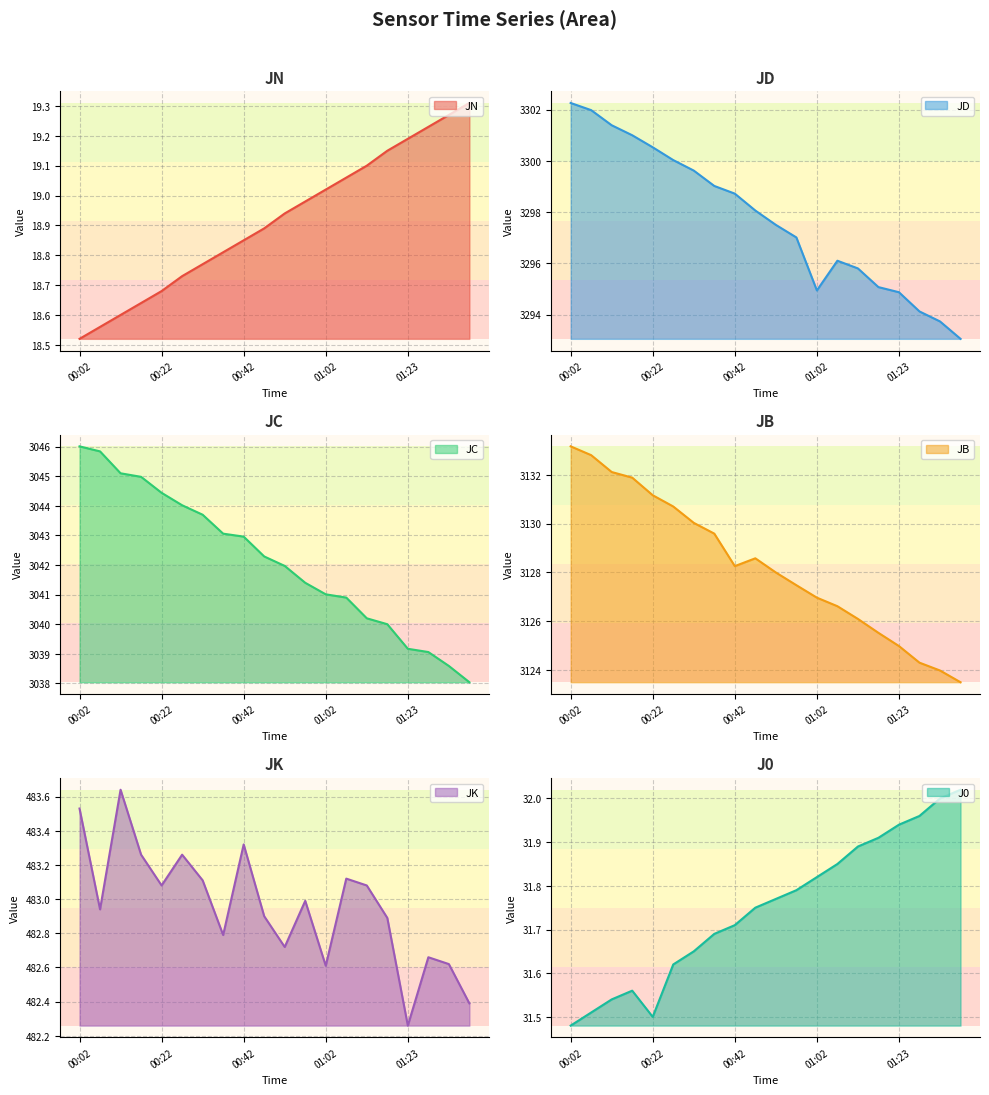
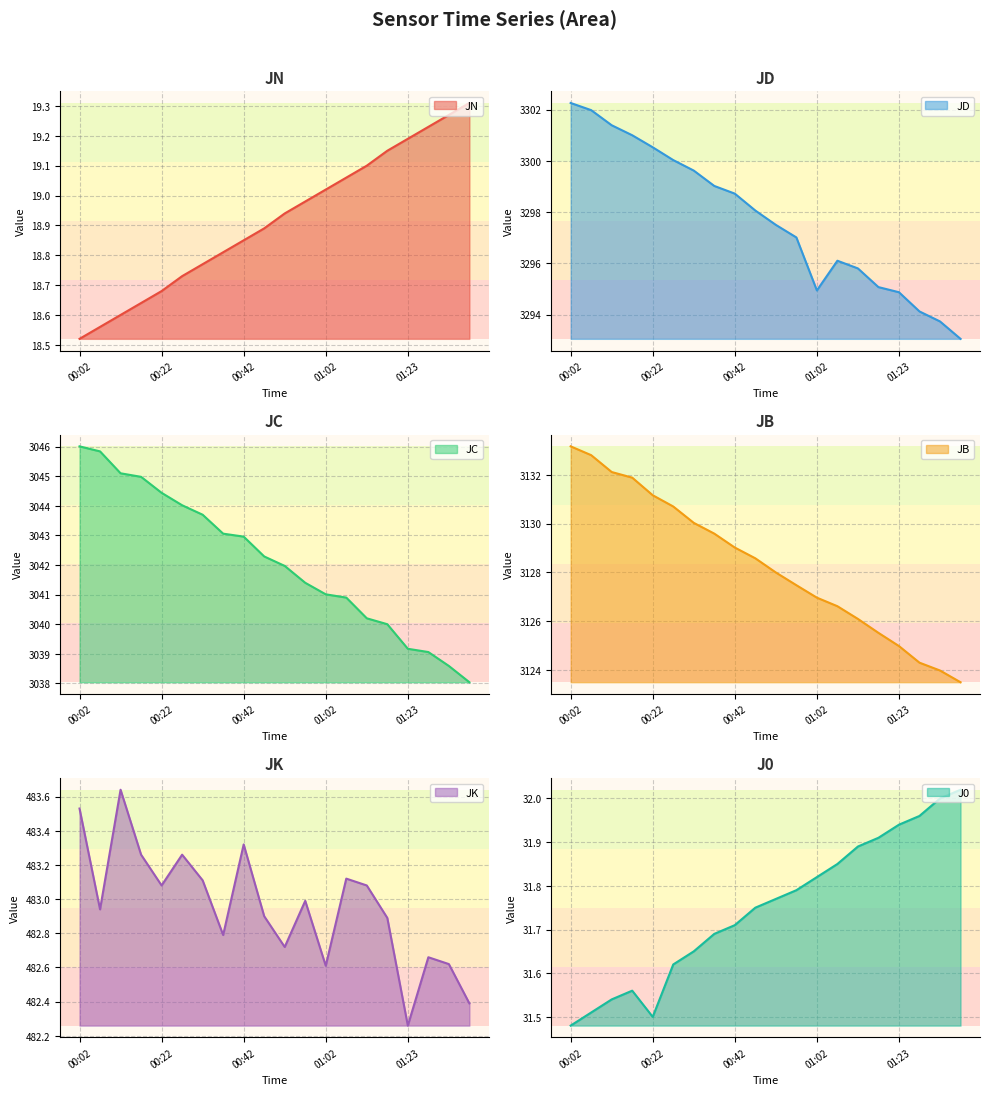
  {
    "JN": {
      "00:02": 18.52,
      "00:22": 18.68,
      "00:42": 18.85,
      "01:02": 19.02,
      "01:23": 19.19
    },
    "JD": {
      "00:02": 3302.3,
      "00:22": 3300.5,
      "00:42": 3298.7,
      "01:02": 3294.9,
      "01:23": 3294.9
    },
    "JC": {
      "00:02": 3046.0,
      "00:22": 3044.4,
      "00:42": 3043.0,
      "01:02": 3041.0,
      "01:23": 3039.2
    },
    "JB": {
      "00:02": 3133.2,
      "00:22": 3131.2,
-     "00:42": 3128.3,
+     "00:42": 3129.0,
      "01:02": 3127.0,
      "01:23": 3125.0
    },
    "JK": {
      "00:02": 483.53,
      "00:22": 483.08,
      "00:42": 483.32,
      "01:02": 482.61,
      "01:23": 482.26
    },
    "J0": {
      "00:02": 31.48,
      "00:22": 31.50,
      "00:42": 31.71,
      "01:02": 31.82,
      "01:23": 31.94
    }
  }
